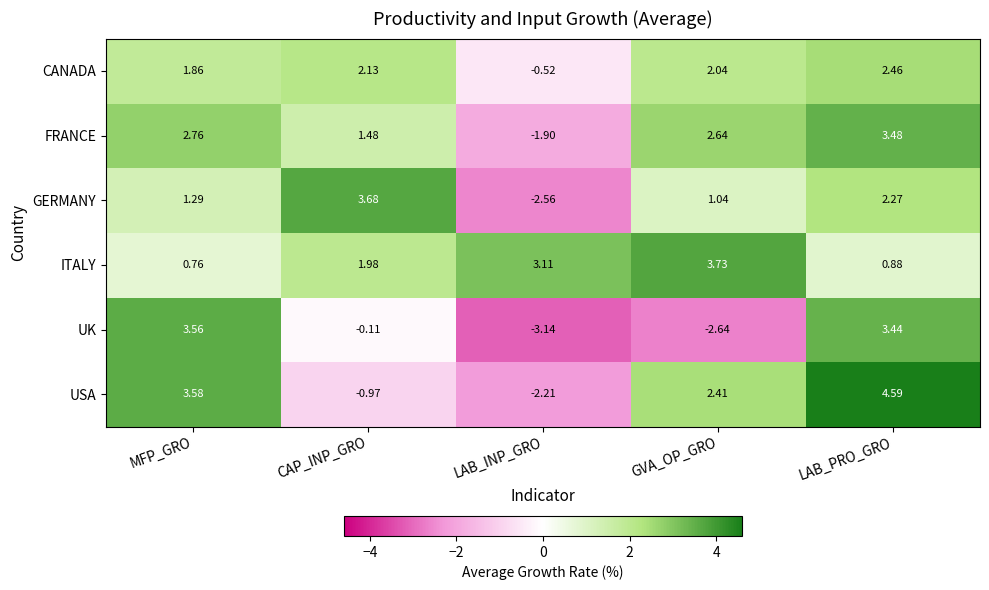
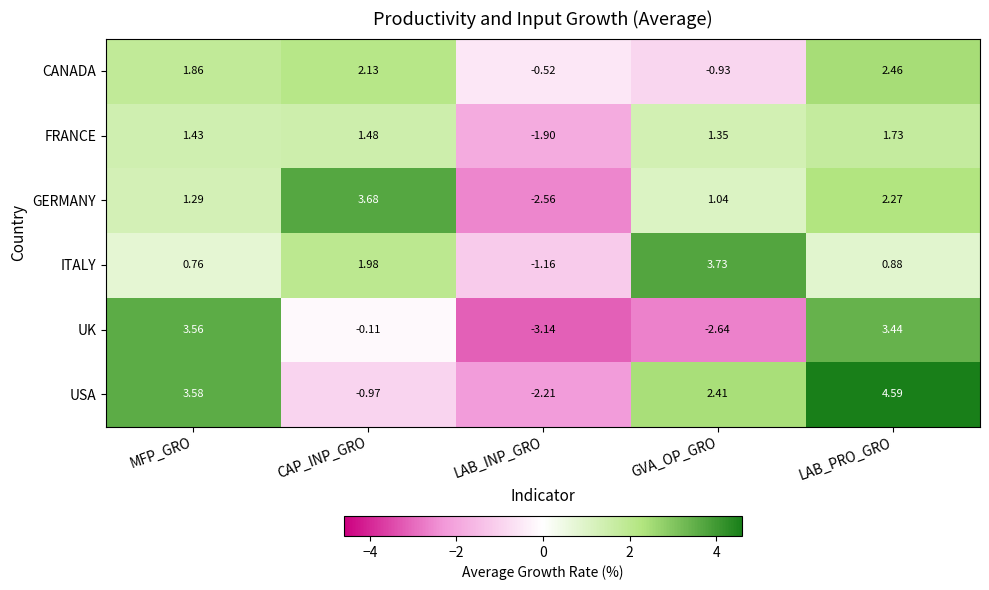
  {
    "CANADA": {
      "MFP_GRO": 1.86,
      "CAP_INP_GRO": 2.13,
      "LAB_INP_GRO": -0.52,
-     "GVA_OP_GRO": 2.04,
+     "GVA_OP_GRO": -0.93,
      "LAB_PRO_GRO": 2.46
    },
    "FRANCE": {
-     "MFP_GRO": 2.76,
+     "MFP_GRO": 1.43,
      "CAP_INP_GRO": 1.48,
      "LAB_INP_GRO": -1.90,
-     "GVA_OP_GRO": 2.64,
-     "LAB_PRO_GRO": 3.48
+     "GVA_OP_GRO": 1.35,
+     "LAB_PRO_GRO": 1.73
    },
    "GERMANY": {
      "MFP_GRO": 1.29,
      "CAP_INP_GRO": 3.68,
      "LAB_INP_GRO": -2.56,
      "GVA_OP_GRO": 1.04,
      "LAB_PRO_GRO": 2.27
    },
    "ITALY": {
      "MFP_GRO": 0.76,
      "CAP_INP_GRO": 1.98,
-     "LAB_INP_GRO": 3.11,
+     "LAB_INP_GRO": -1.16,
      "GVA_OP_GRO": 3.73,
      "LAB_PRO_GRO": 0.88
    },
    "UK": {
      "MFP_GRO": 3.56,
      "CAP_INP_GRO": -0.11,
      "LAB_INP_GRO": -3.14,
      "GVA_OP_GRO": -2.64,
      "LAB_PRO_GRO": 3.44
    },
    "USA": {
      "MFP_GRO": 3.58,
      "CAP_INP_GRO": -0.97,
      "LAB_INP_GRO": -2.21,
      "GVA_OP_GRO": 2.41,
      "LAB_PRO_GRO": 4.59
    }
  }
